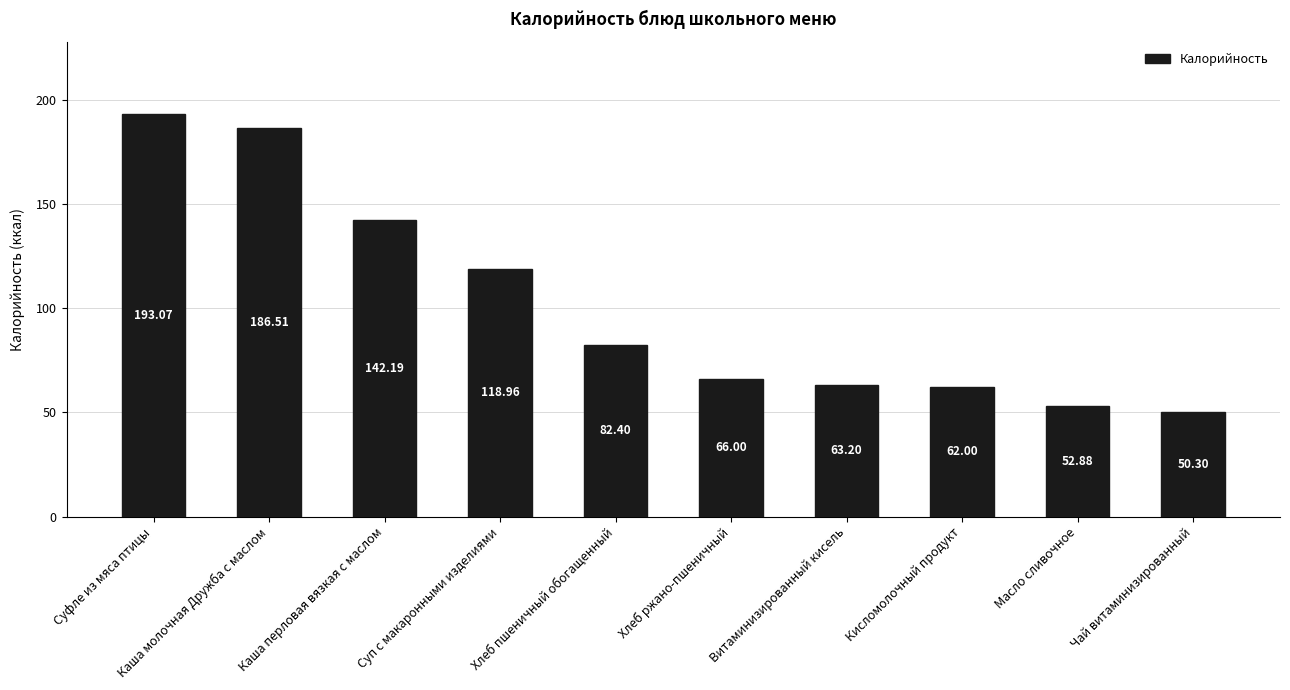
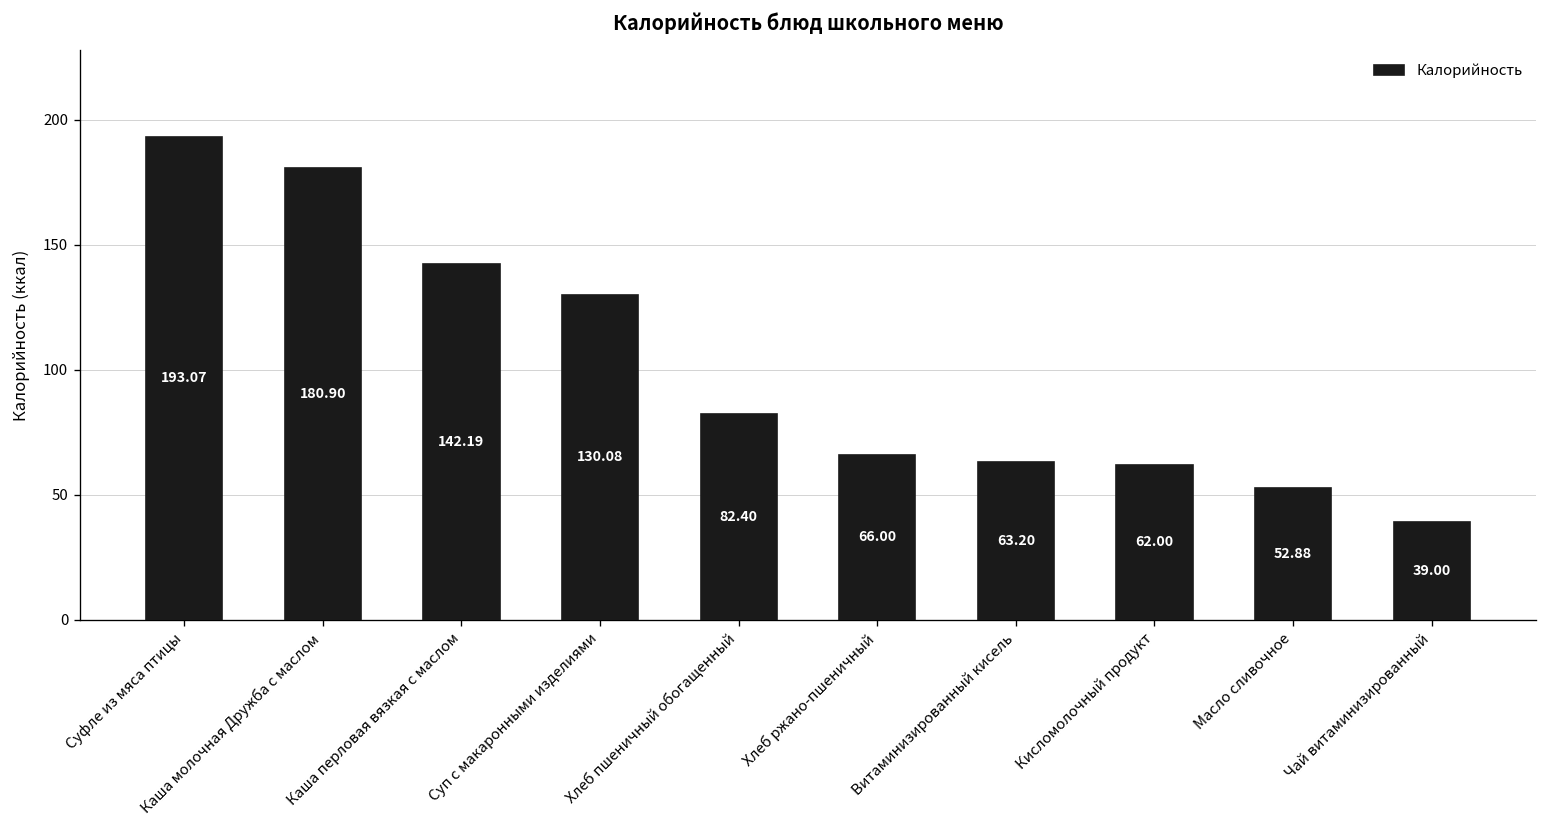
  {
    "Суфле из мяса птицы": 193.07,
-   "Каша молочная Дружба с маслом": 186.51,
+   "Каша молочная Дружба с маслом": 180.90,
    "Каша перловая вязкая с маслом": 142.19,
-   "Суп с макаронными изделиями": 118.96,
+   "Суп с макаронными изделиями": 130.08,
    "Хлеб пшеничный обогащенный": 82.40,
    "Хлеб ржано-пшеничный": 66.00,
    "Витаминизированный кисель": 63.20,
    "Кисломолочный продукт": 62.00,
    "Масло сливочное": 52.88,
-   "Чай витаминизированный": 50.30
+   "Чай витаминизированный": 39.00
  }
